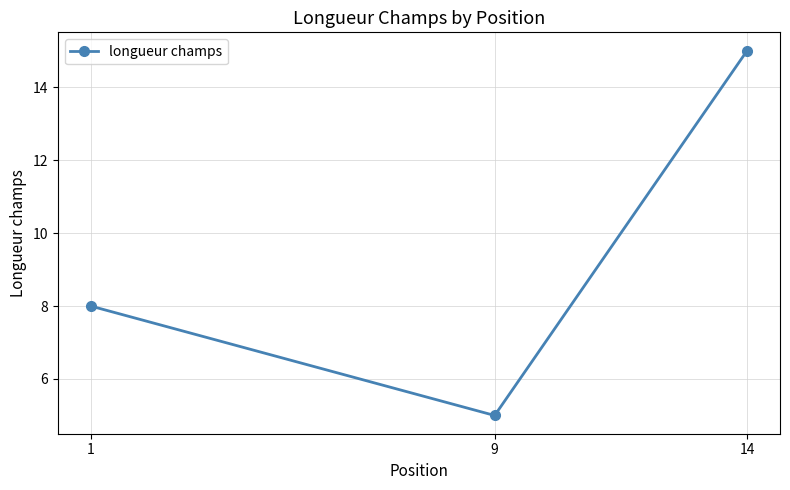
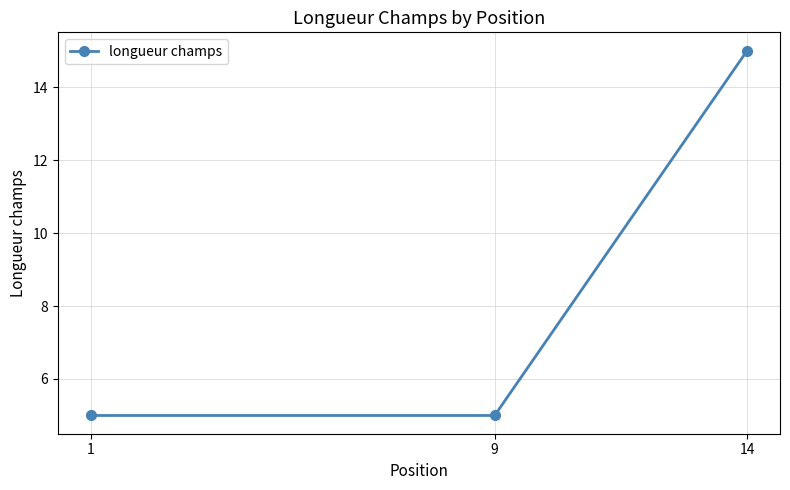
  {
-   "1": 8,
+   "1": 5,
    "9": 5,
    "14": 15
  }
